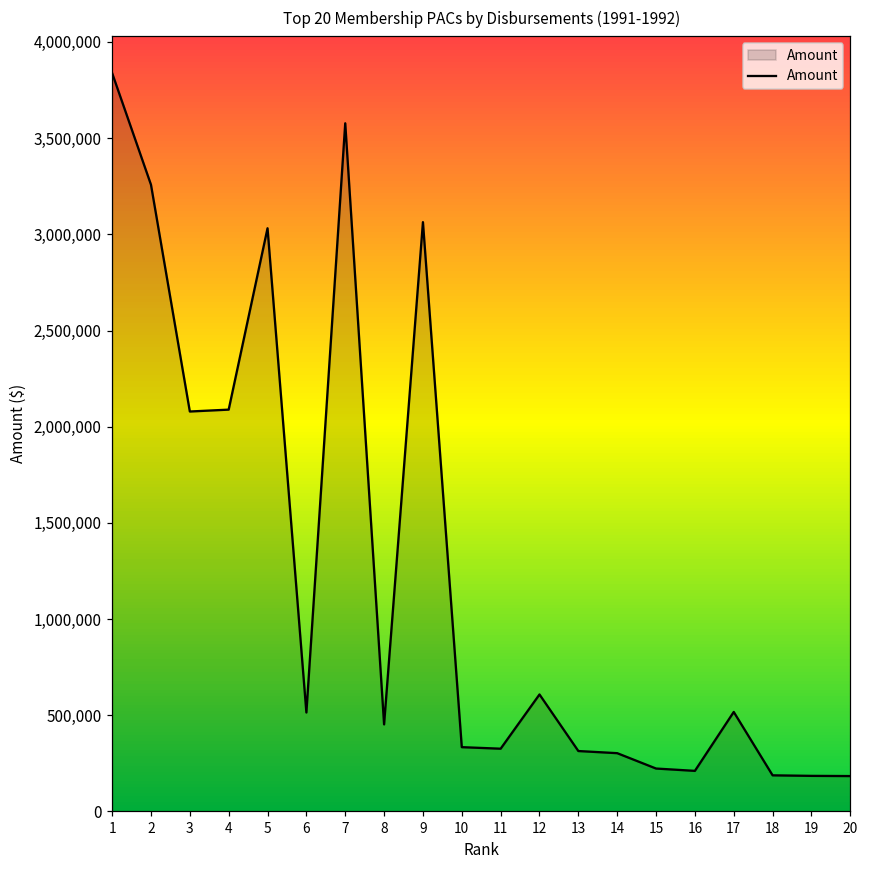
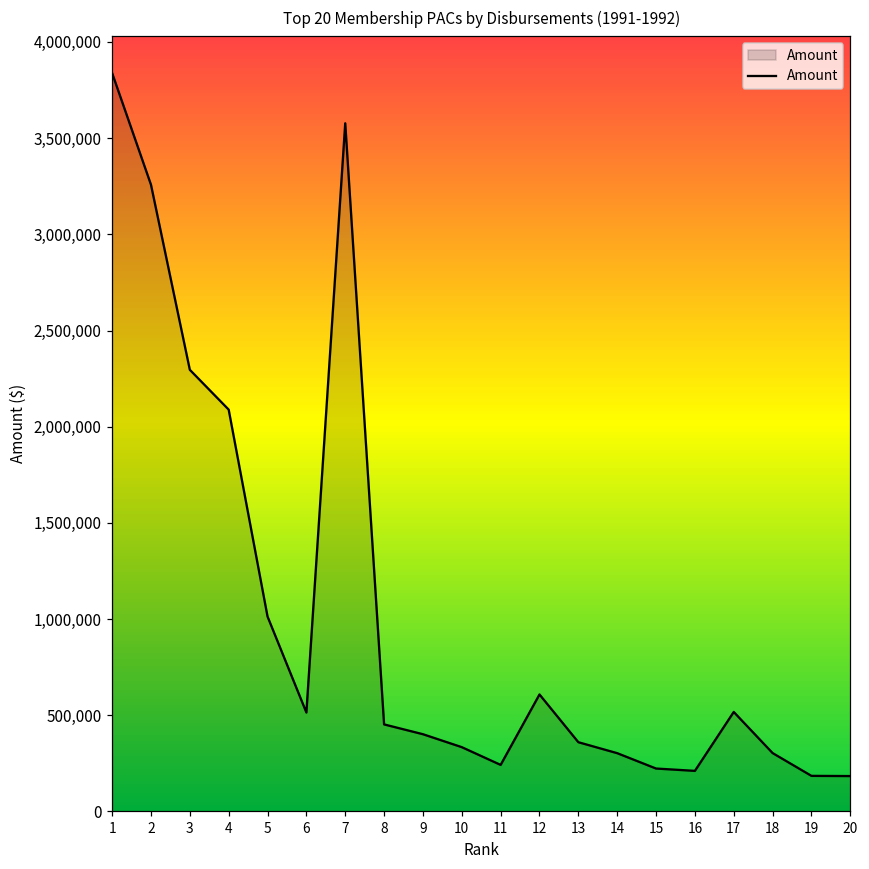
  {
    "1": "3,840,000",
    "2": "3,260,000",
-   "3": "2,080,000",
+   "3": "2,300,000",
    "4": "2,090,000",
-   "5": "3,030,000",
+   "5": "1,010,000",
    "6": "510,000",
    "7": "3,580,000",
    "8": "450,000",
-   "9": "3,060,000",
+   "9": "400,000",
    "10": "330,000",
-   "11": "330,000",
+   "11": "240,000",
    "12": "610,000",
-   "13": "310,000",
+   "13": "360,000",
    "14": "300,000",
    "15": "220,000",
    "16": "210,000",
    "17": "520,000",
-   "18": "190,000",
+   "18": "300,000",
    "19": "190,000",
    "20": "180,000"
  }
